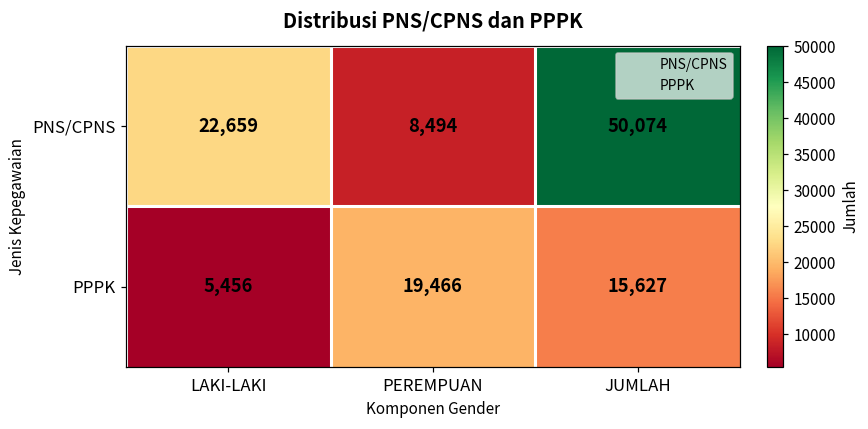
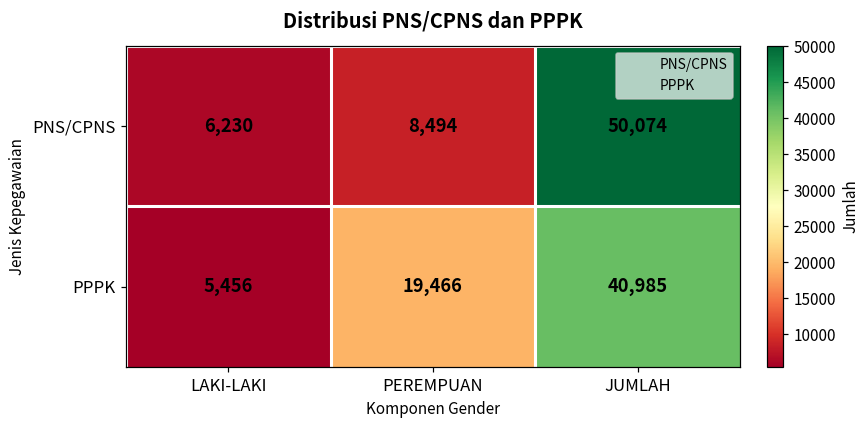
  {
    "PNS/CPNS": {
-     "LAKI-LAKI": "22,659",
+     "LAKI-LAKI": "6,230",
      "PEREMPUAN": "8,494",
      "JUMLAH": "50,074"
    },
    "PPPK": {
      "LAKI-LAKI": "5,456",
      "PEREMPUAN": "19,466",
-     "JUMLAH": "15,627"
+     "JUMLAH": "40,985"
    }
  }
